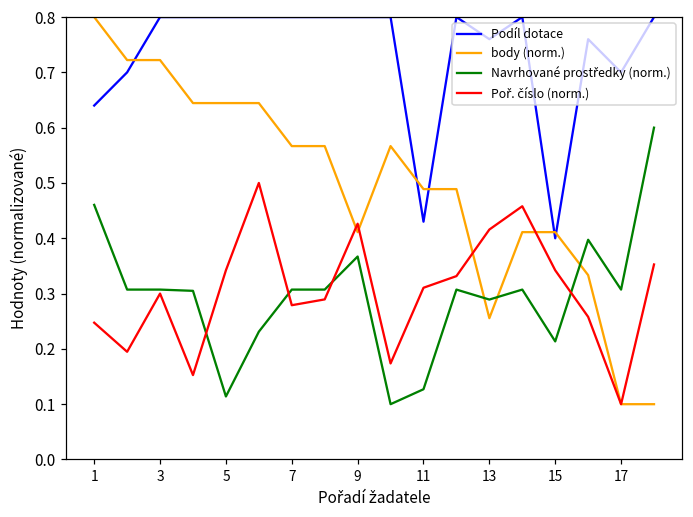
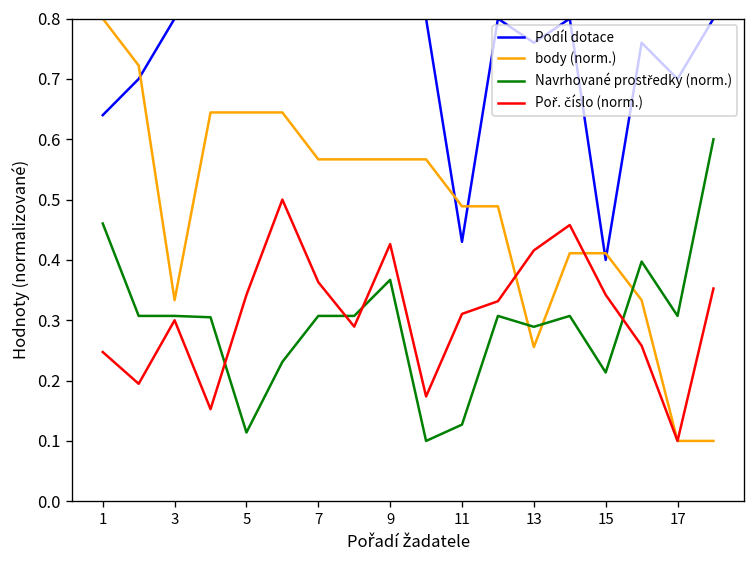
  {
    "Podíl dotace": {
      "1": 0.64,
      "3": 0.80,
      "5": 0.80,
      "7": 0.80,
      "9": 0.80,
      "11": 0.43,
      "15": 0.40
    },
    "body (norm.)": {
      "1": 0.80,
-     "3": 0.72,
+     "3": 0.33,
      "5": 0.64,
      "7": 0.57,
-     "9": 0.41,
+     "9": 0.57,
      "11": 0.49,
      "13": 0.26,
      "15": 0.41
    },
    "Navrhované prostředky (norm.)": {
      "1": 0.46,
      "3": 0.31,
      "5": 0.11,
      "7": 0.31,
      "9": 0.37,
      "11": 0.13,
      "13": 0.29,
      "15": 0.21,
      "17": 0.31
    },
    "Poř. číslo (norm.)": {
      "1": 0.25,
      "3": 0.30,
      "5": 0.34,
-     "7": 0.28,
+     "7": 0.36,
      "9": 0.43,
      "11": 0.31,
      "13": 0.42,
      "15": 0.34
    }
  }
